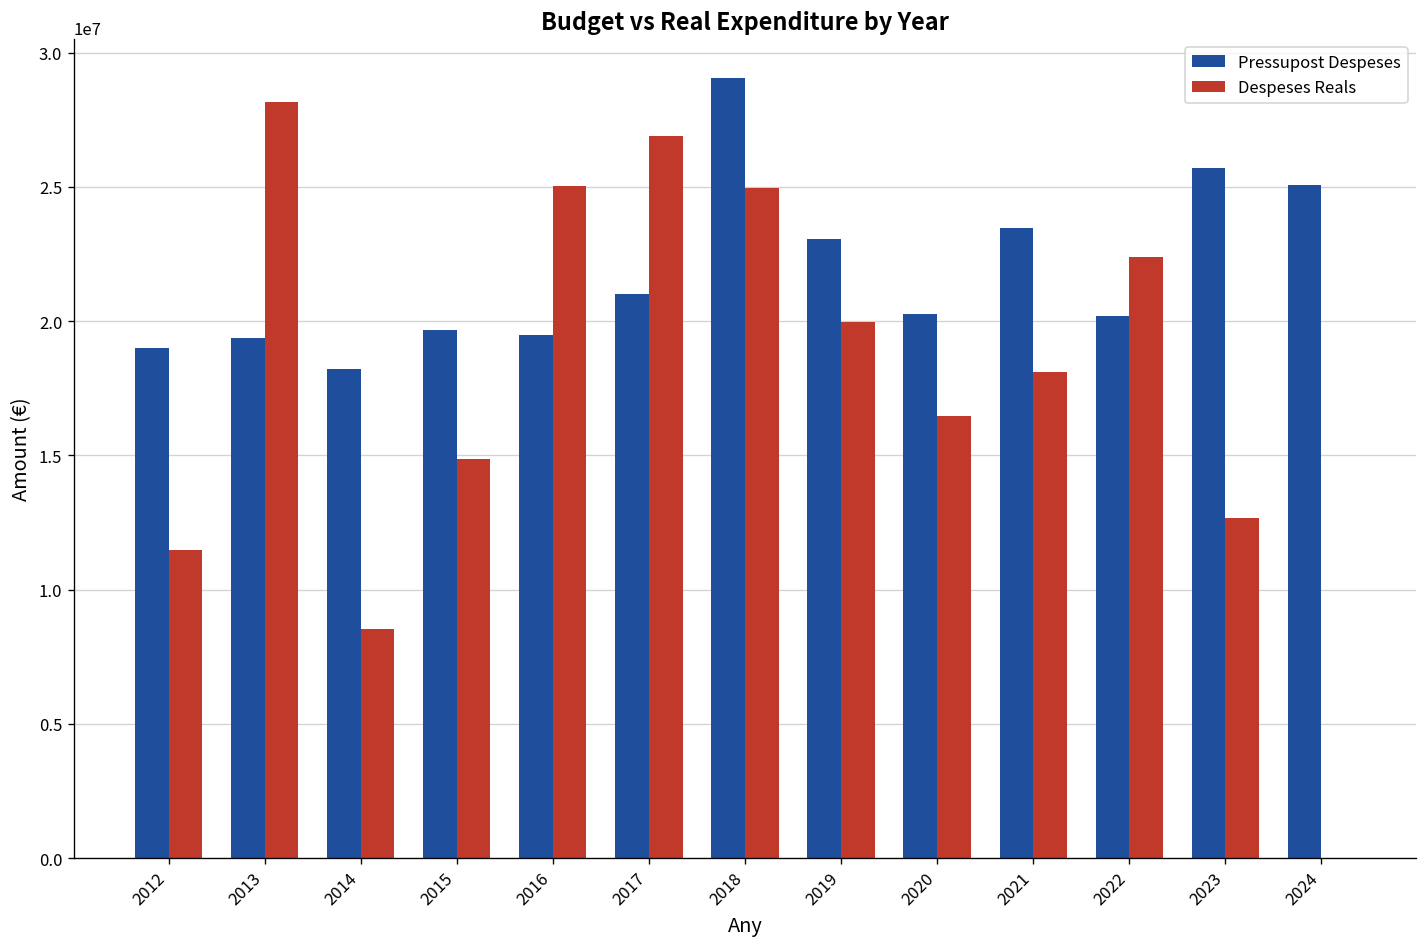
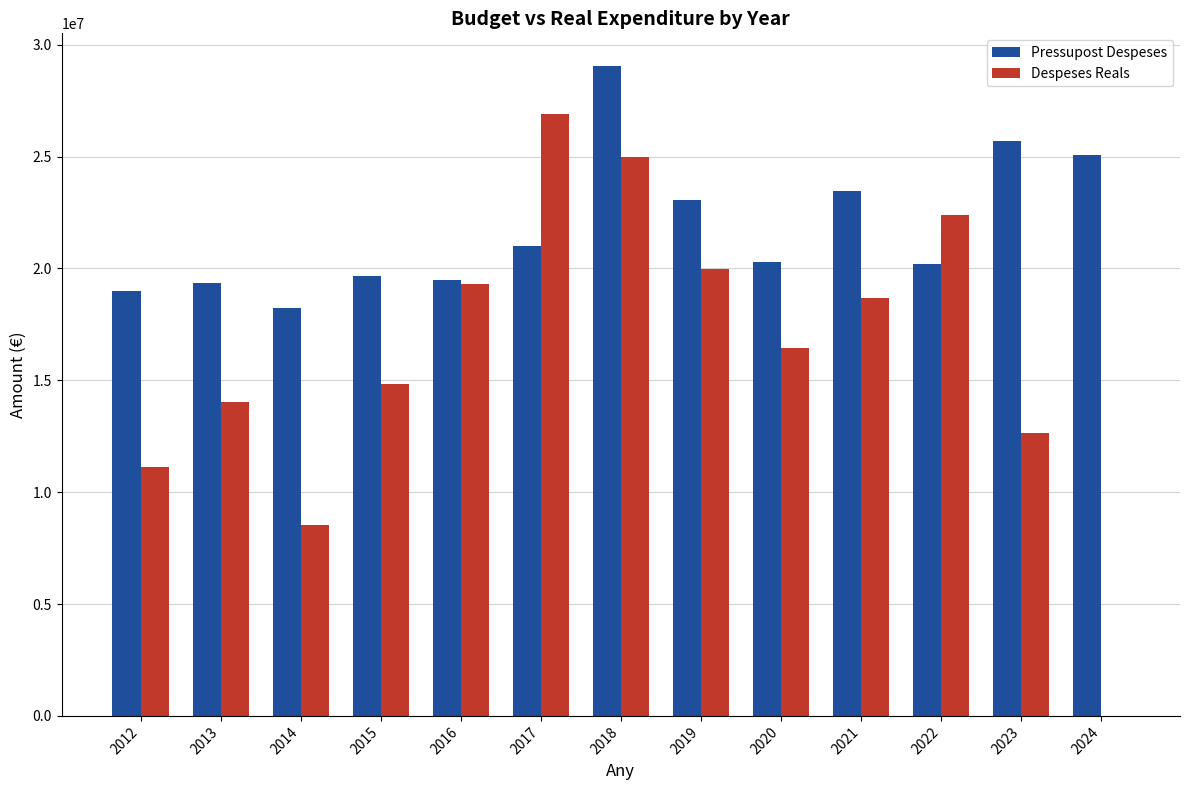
  {
    "Pressupost Despeses": {
      "2012": 19000000,
      "2013": 19400000,
      "2014": 18200000,
      "2015": 19700000,
      "2016": 19500000,
      "2017": 21000000,
      "2018": 29100000,
      "2019": 23100000,
      "2020": 20300000,
      "2021": 23500000,
      "2022": 20200000,
      "2023": 25700000,
      "2024": 25100000
    },
    "Despeses Reals": {
-     "2012": 11500000,
-     "2013": 28200000,
+     "2012": 11100000,
+     "2013": 14000000,
      "2014": 8500000,
      "2015": 14900000,
-     "2016": 25000000,
+     "2016": 19300000,
      "2017": 26900000,
      "2018": 25000000,
      "2019": 20000000,
      "2020": 16500000,
-     "2021": 18100000,
+     "2021": 18700000,
      "2022": 22400000,
      "2023": 12700000,
      "2024": 0
    }
  }
